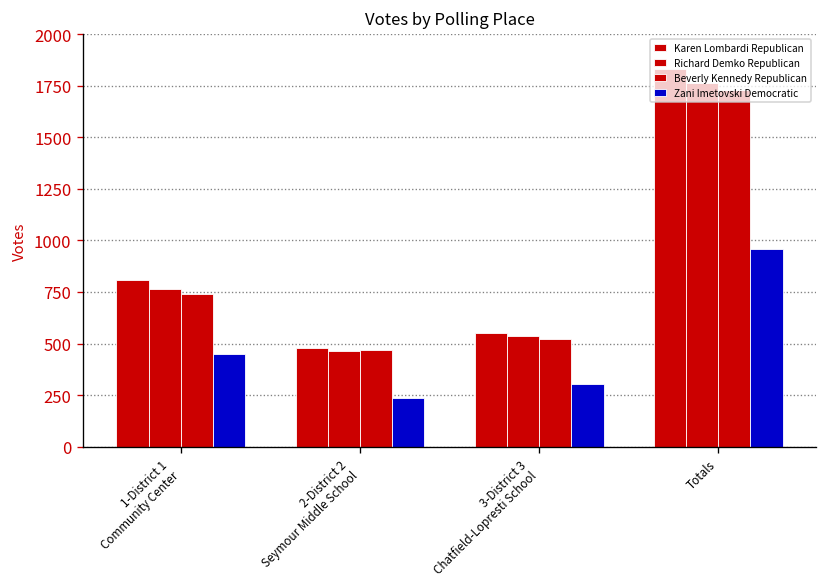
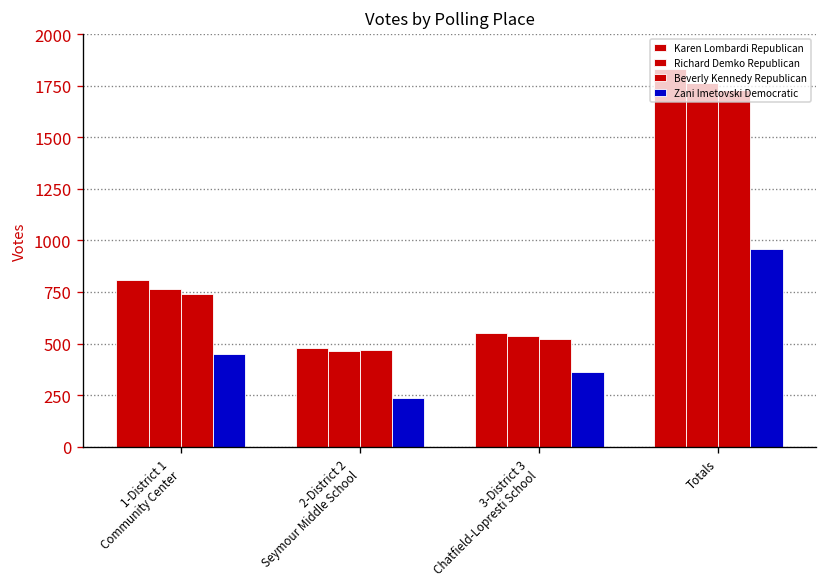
  {
    "Zani Imetovski Democratic": {
      "1-District 1 Community Center": 450,
      "2-District 2 Seymour Middle School": 240,
-     "3-District 3 Chatfield-Lopresti School": 310,
+     "3-District 3 Chatfield-Lopresti School": 360,
      "Totals": 960
    }
  }
